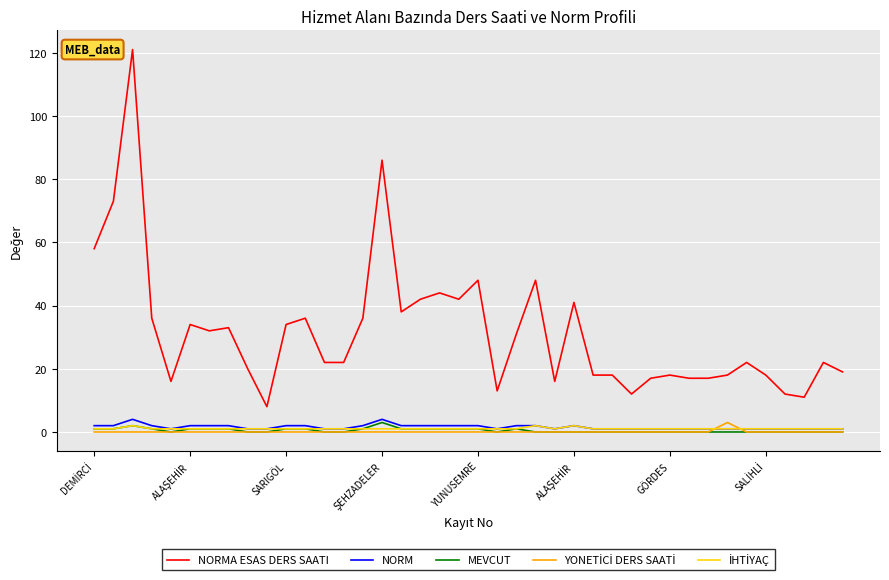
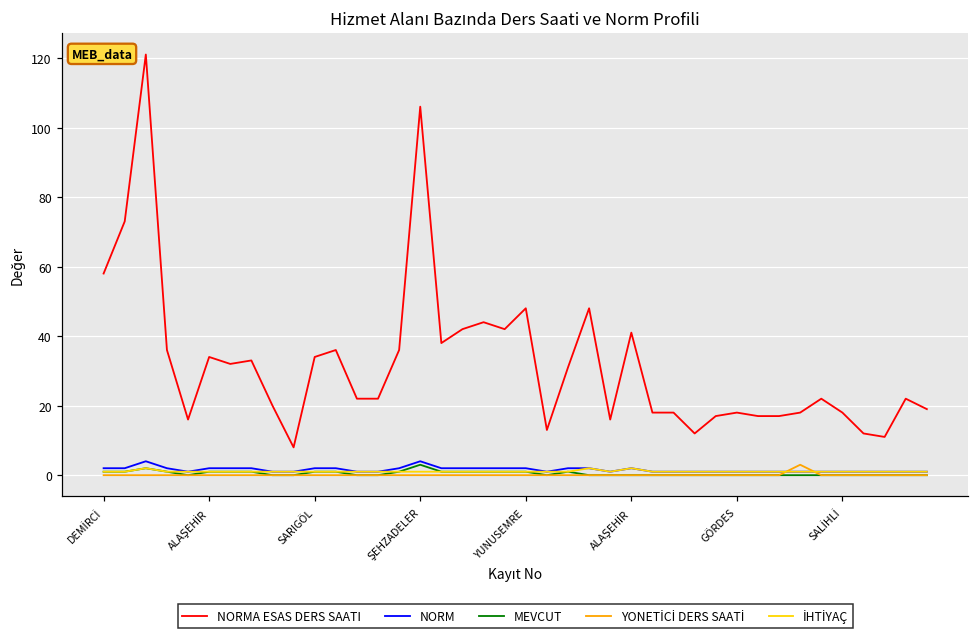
  {
    "NORMA ESAS DERS SAATI": {
-     "ŞEHZADELER": 86
+     "ŞEHZADELER": 106
    },
    "NORM": {
      "ŞEHZADELER": 4
    },
    "MEVCUT": {
      "ŞEHZADELER": 3
    }
  }
